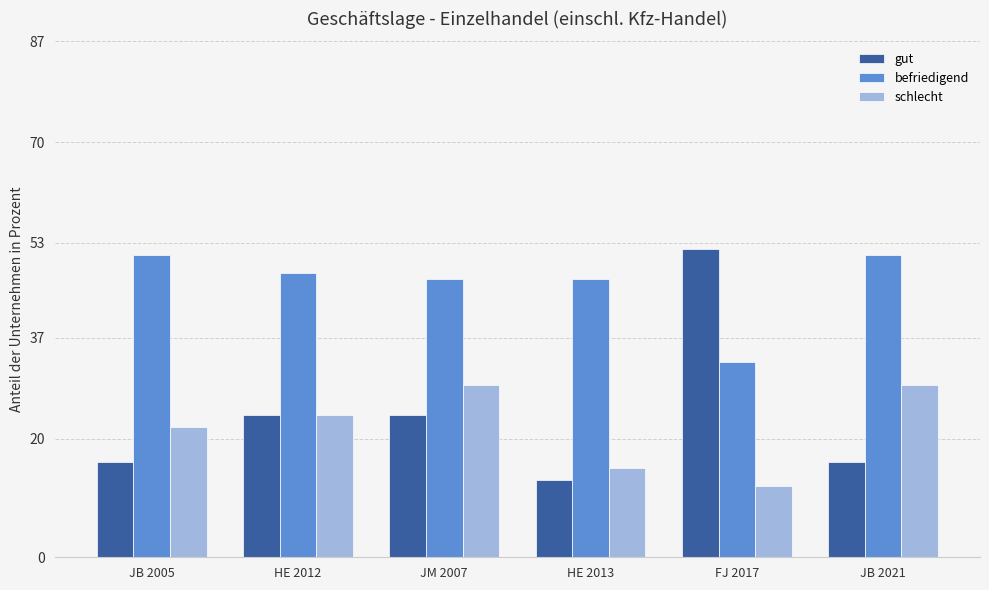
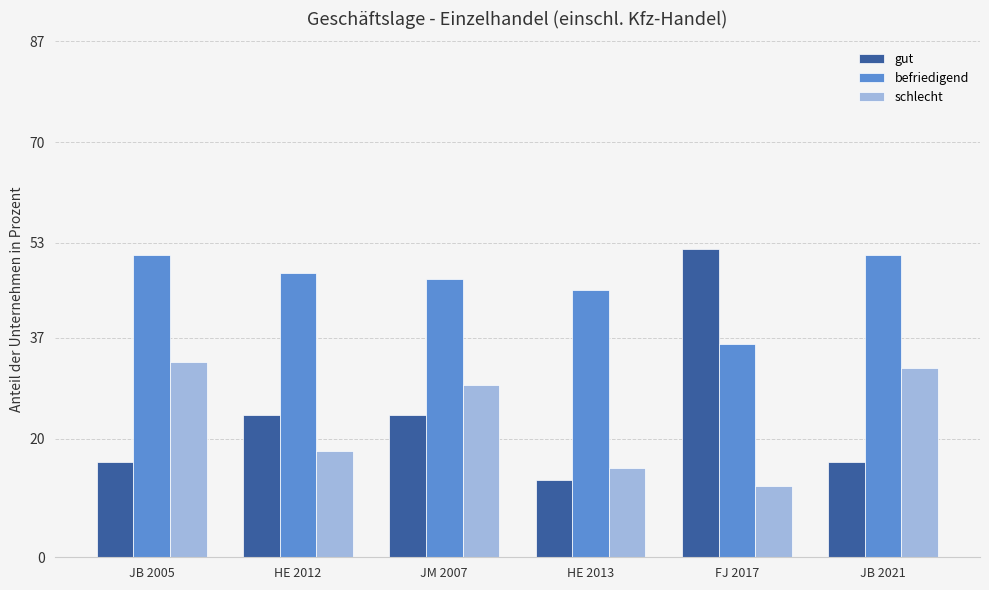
  {
    "gut": {
      "JB 2005": 16,
      "HE 2012": 24,
      "JM 2007": 24,
      "HE 2013": 13,
      "FJ 2017": 52,
      "JB 2021": 16
    },
    "befriedigend": {
      "JB 2005": 51,
      "HE 2012": 48,
      "JM 2007": 47,
-     "HE 2013": 47,
-     "FJ 2017": 33,
+     "HE 2013": 45,
+     "FJ 2017": 36,
      "JB 2021": 51
    },
    "schlecht": {
-     "JB 2005": 22,
-     "HE 2012": 24,
+     "JB 2005": 33,
+     "HE 2012": 18,
      "JM 2007": 29,
      "HE 2013": 15,
      "FJ 2017": 12,
-     "JB 2021": 29
+     "JB 2021": 32
    }
  }
